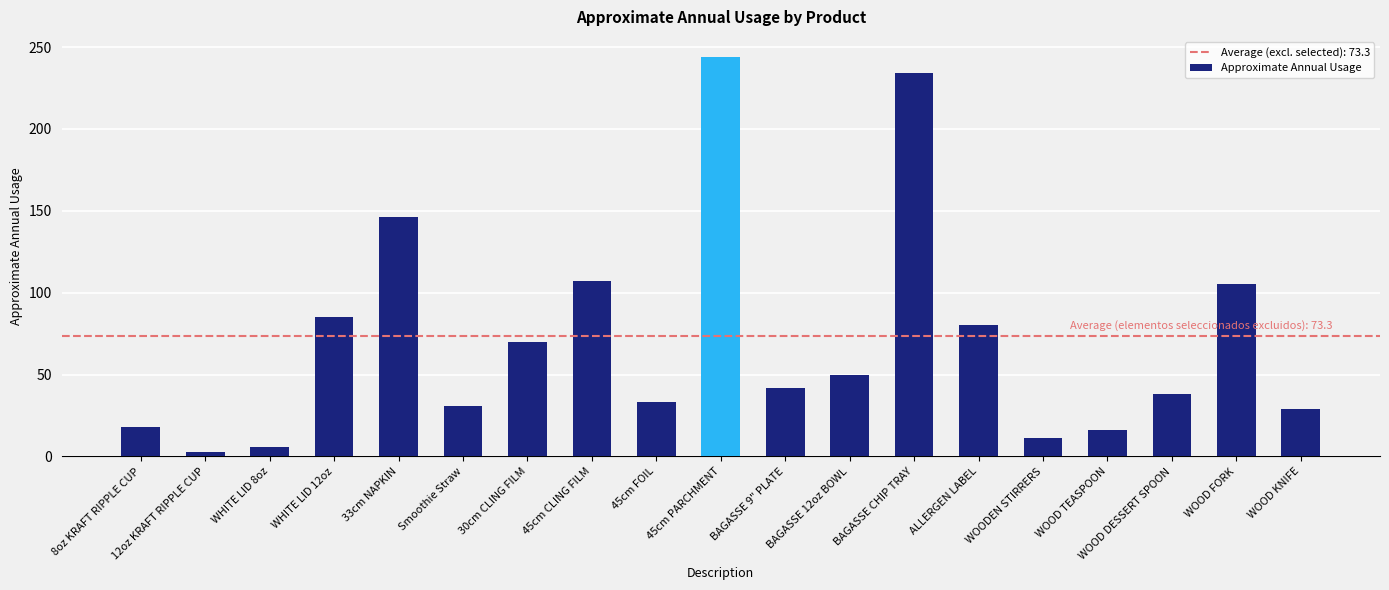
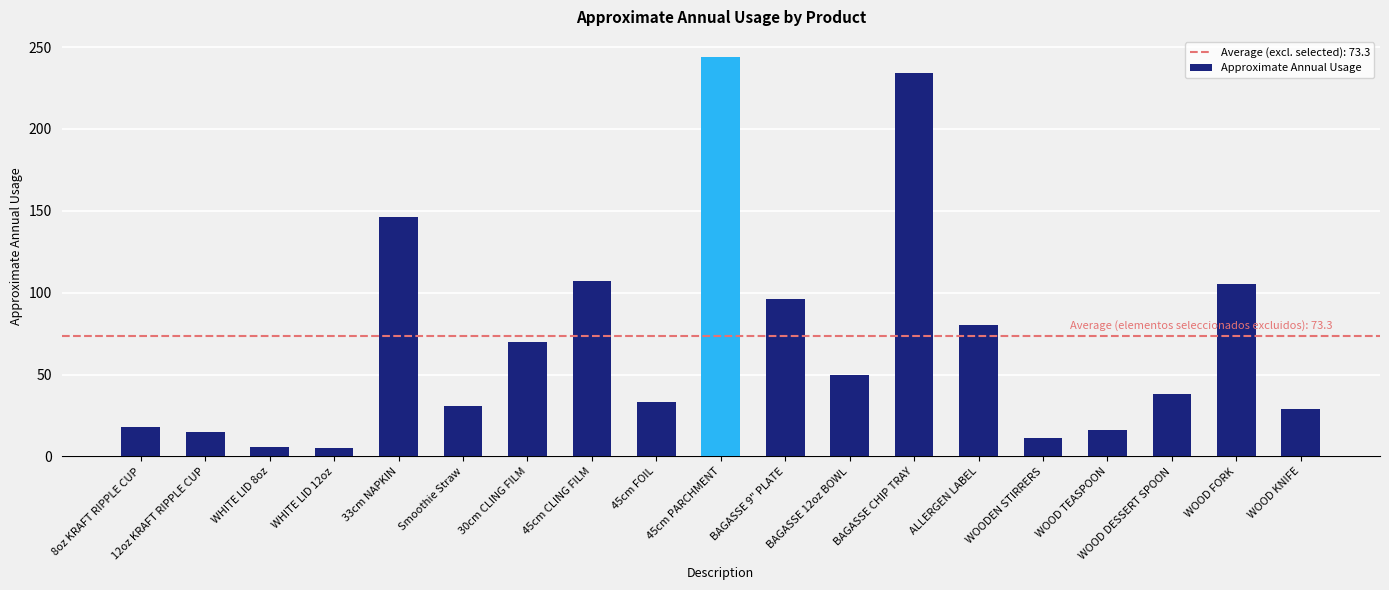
  {
    "8oz KRAFT RIPPLE CUP": 18,
-   "12oz KRAFT RIPPLE CUP": 3,
+   "12oz KRAFT RIPPLE CUP": 15,
    "WHITE LID 8oz": 6,
-   "WHITE LID 12oz": 85,
+   "WHITE LID 12oz": 5,
    "33cm NAPKIN": 146,
    "Smoothie Straw": 31,
    "30cm CLING FILM": 70,
    "45cm CLING FILM": 107,
    "45cm FOIL": 33,
    "45cm PARCHMENT": 244,
-   "BAGASSE 9\" PLATE": 42,
+   "BAGASSE 9\" PLATE": 96,
    "BAGASSE 12oz BOWL": 50,
    "BAGASSE CHIP TRAY": 234,
    "ALLERGEN LABEL": 80,
    "WOODEN STIRRERS": 11,
    "WOOD TEASPOON": 16,
    "WOOD DESSERT SPOON": 38,
    "WOOD FORK": 105,
    "WOOD KNIFE": 29
  }
